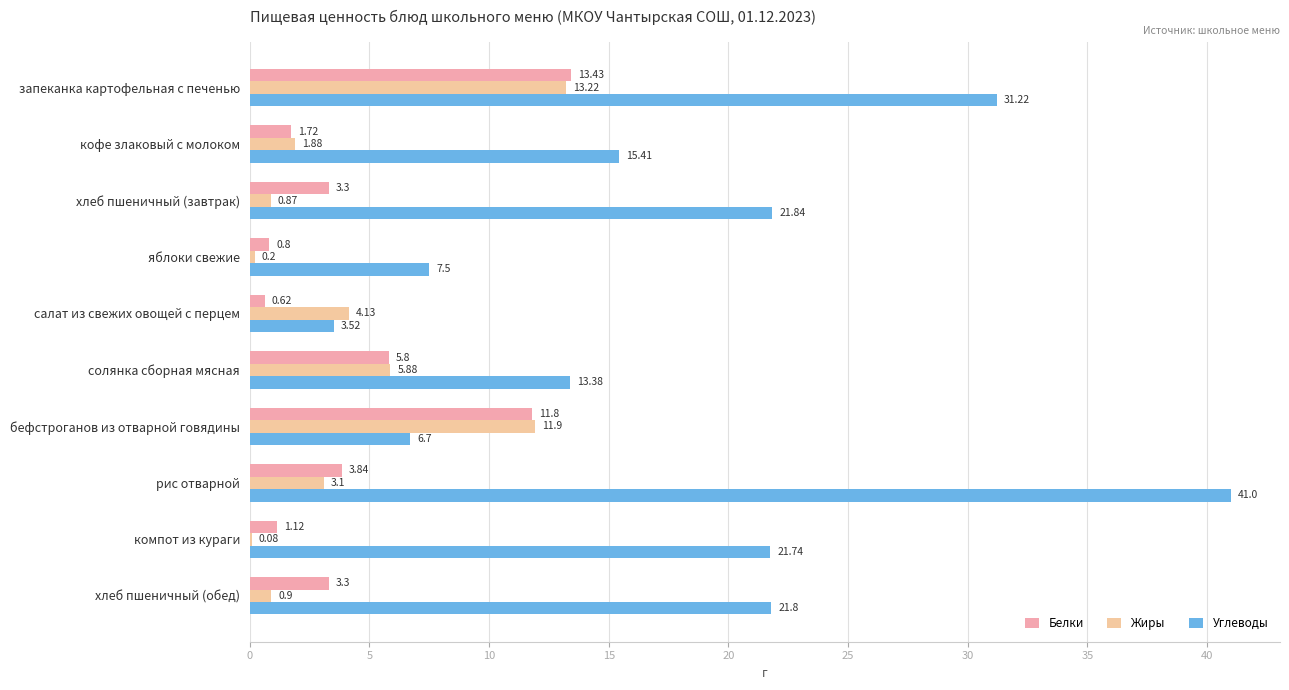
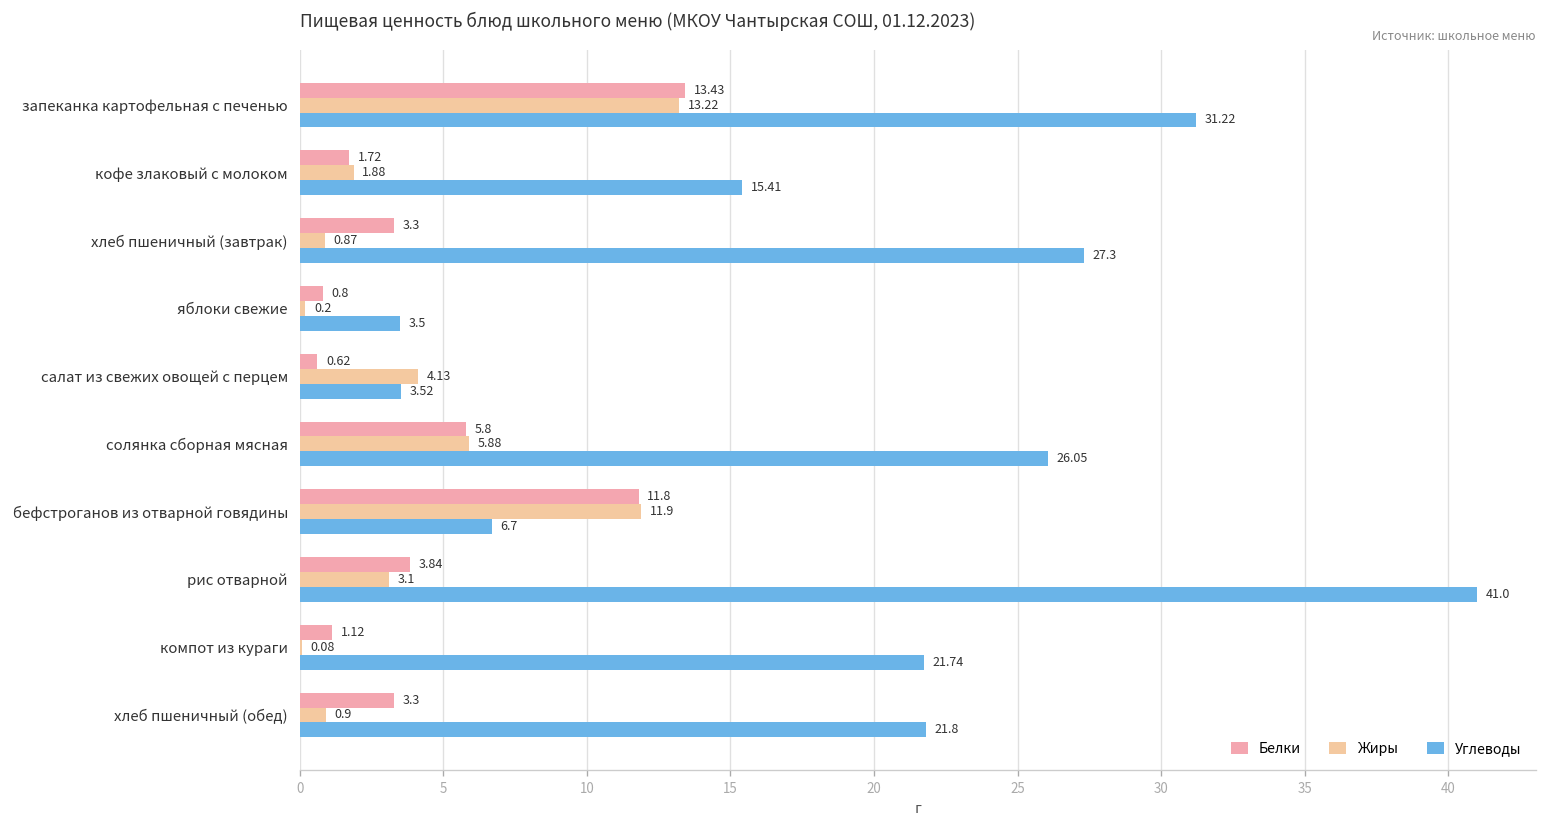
  {
    "Углеводы": {
      "запеканка картофельная с печенью": 31.22,
      "кофе злаковый с молоком": 15.41,
-     "хлеб пшеничный (завтрак)": 21.84,
-     "яблоки свежие": 7.5,
+     "хлеб пшеничный (завтрак)": 27.3,
+     "яблоки свежие": 3.5,
      "салат из свежих овощей с перцем": 3.52,
-     "солянка сборная мясная": 13.38,
+     "солянка сборная мясная": 26.05,
      "бефстроганов из отварной говядины": 6.7,
      "рис отварной": 41.0,
      "компот из кураги": 21.74,
      "хлеб пшеничный (обед)": 21.8
    }
  }
